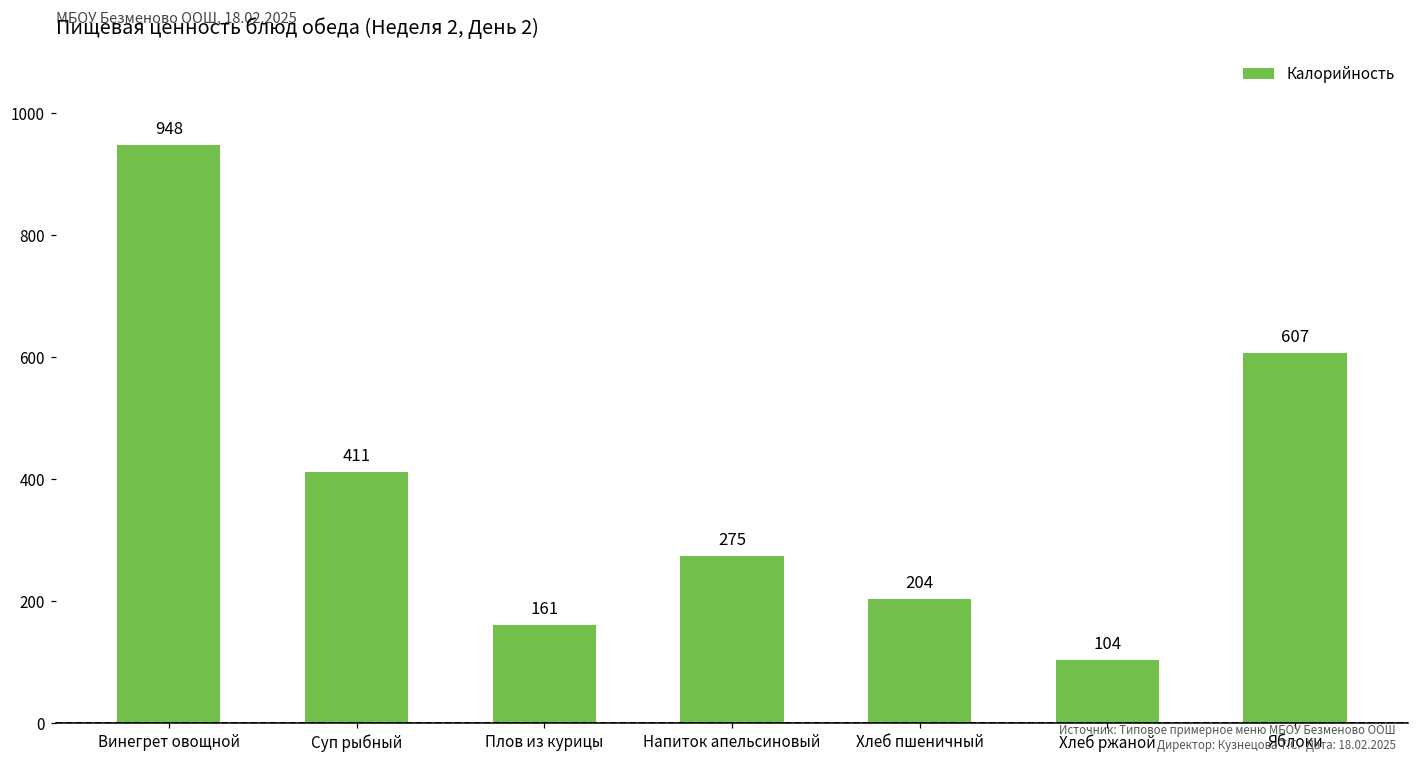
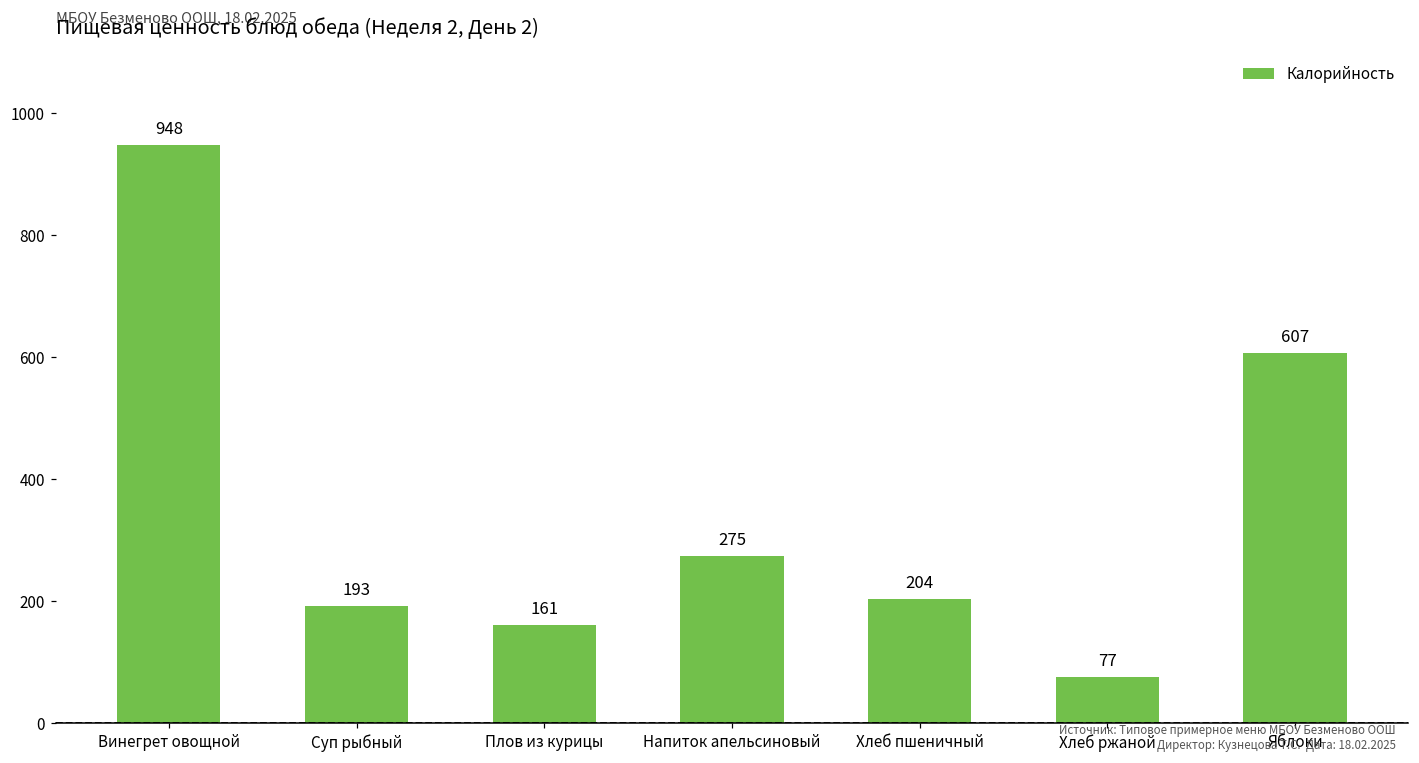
  {
    "Винегрет овощной": 948,
-   "Суп рыбный": 411,
+   "Суп рыбный": 193,
    "Плов из курицы": 161,
    "Напиток апельсиновый": 275,
    "Хлеб пшеничный": 204,
-   "Хлеб ржаной": 104,
+   "Хлеб ржаной": 77,
    "Яблоки": 607
  }
